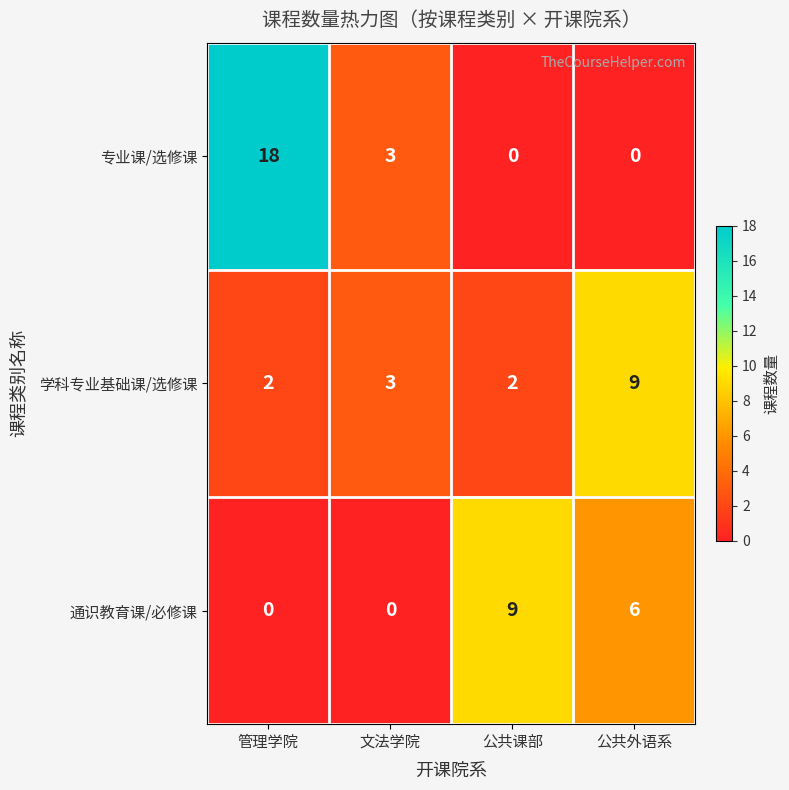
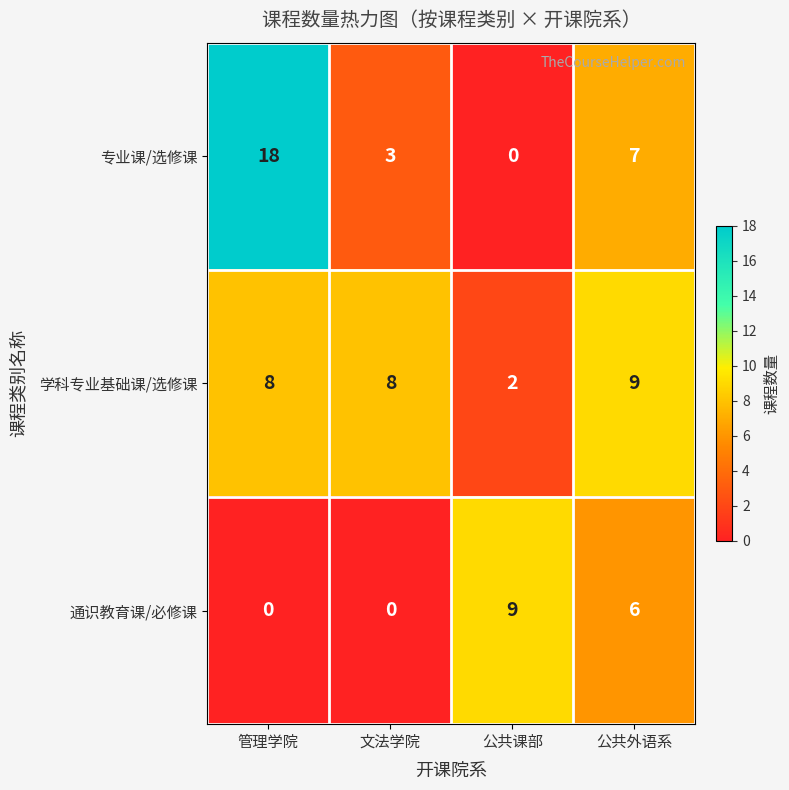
  {
    "专业课/选修课": {
      "管理学院": 18,
      "文法学院": 3,
      "公共课部": 0,
-     "公共外语系": 0
+     "公共外语系": 7
    },
    "学科专业基础课/选修课": {
-     "管理学院": 2,
-     "文法学院": 3,
+     "管理学院": 8,
+     "文法学院": 8,
      "公共课部": 2,
      "公共外语系": 9
    },
    "通识教育课/必修课": {
      "管理学院": 0,
      "文法学院": 0,
      "公共课部": 9,
      "公共外语系": 6
    }
  }
